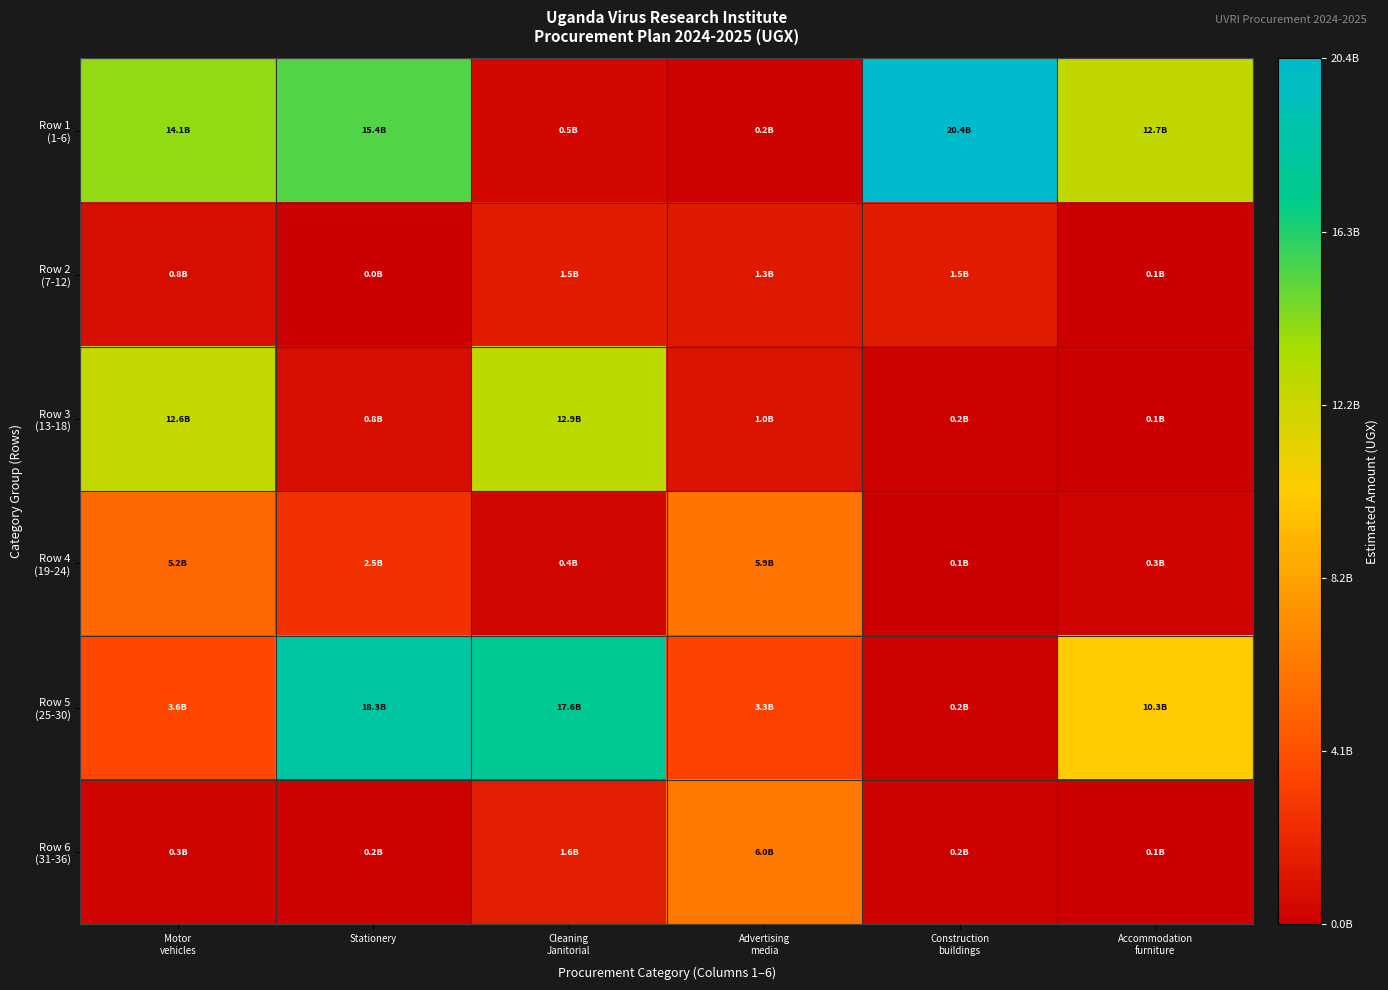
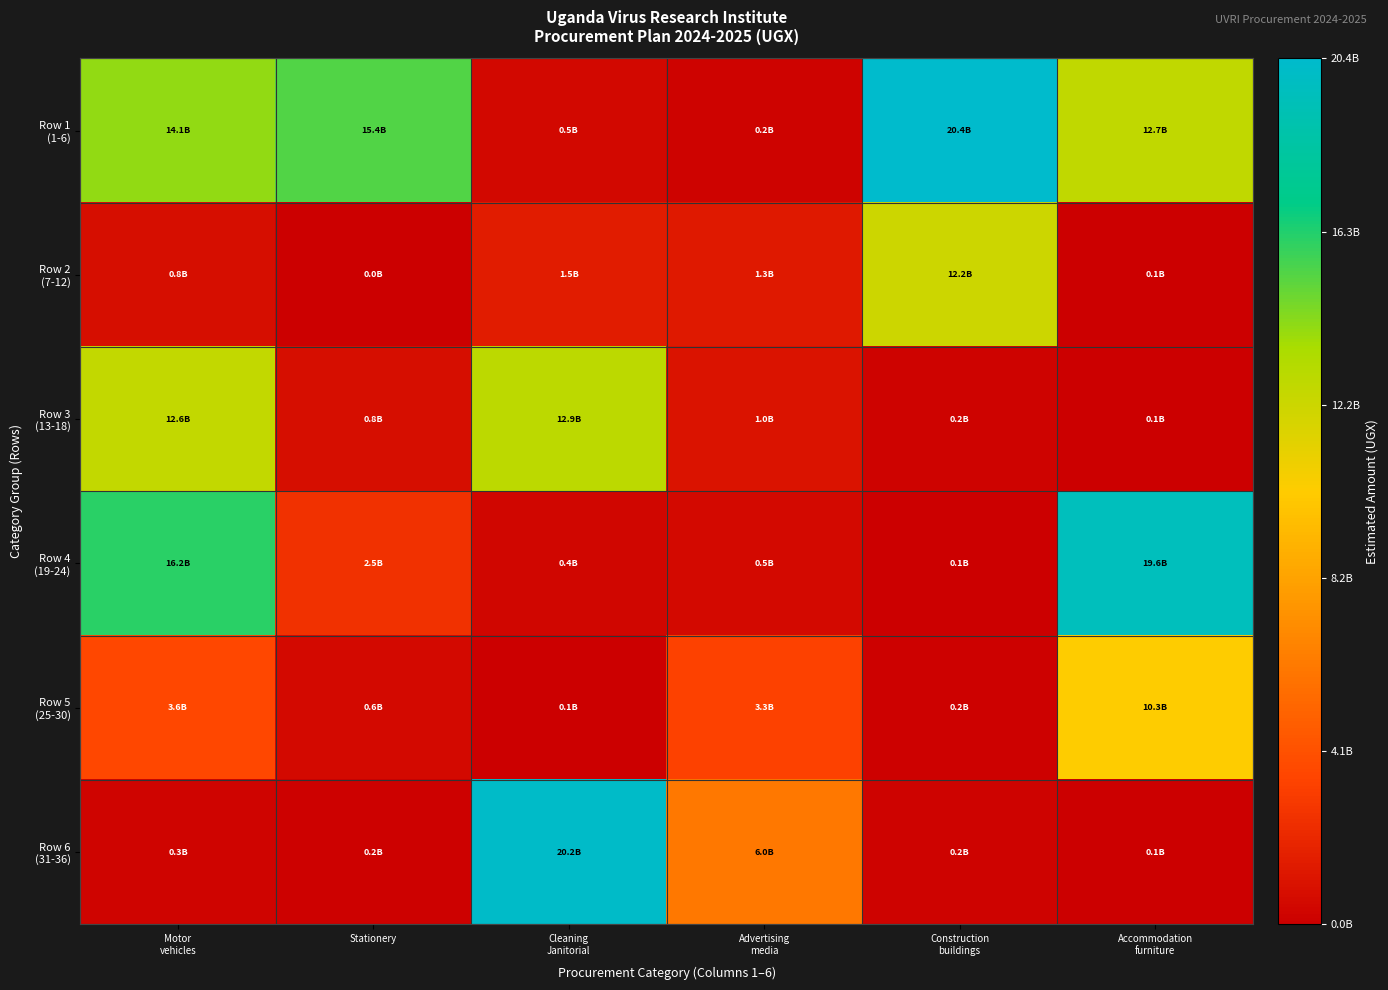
  {
    "Row 1 (1-6)": {
      "Motor vehicles": "14.1B",
      "Stationery": "15.4B",
      "Cleaning Janitorial": "0.5B",
      "Advertising media": "0.2B",
      "Construction buildings": "20.4B",
      "Accommodation furniture": "12.7B"
    },
    "Row 2 (7-12)": {
      "Motor vehicles": "0.8B",
      "Stationery": "0.0B",
      "Cleaning Janitorial": "1.5B",
      "Advertising media": "1.3B",
-     "Construction buildings": "1.5B",
+     "Construction buildings": "12.2B",
      "Accommodation furniture": "0.1B"
    },
    "Row 3 (13-18)": {
      "Motor vehicles": "12.6B",
      "Stationery": "0.8B",
      "Cleaning Janitorial": "12.9B",
      "Advertising media": "1.0B",
      "Construction buildings": "0.2B",
      "Accommodation furniture": "0.1B"
    },
    "Row 4 (19-24)": {
-     "Motor vehicles": "5.2B",
+     "Motor vehicles": "16.2B",
      "Stationery": "2.5B",
      "Cleaning Janitorial": "0.4B",
-     "Advertising media": "5.9B",
+     "Advertising media": "0.5B",
      "Construction buildings": "0.1B",
-     "Accommodation furniture": "0.3B"
+     "Accommodation furniture": "19.6B"
    },
    "Row 5 (25-30)": {
      "Motor vehicles": "3.6B",
-     "Stationery": "18.3B",
-     "Cleaning Janitorial": "17.6B",
+     "Stationery": "0.6B",
+     "Cleaning Janitorial": "0.1B",
      "Advertising media": "3.3B",
      "Construction buildings": "0.2B",
      "Accommodation furniture": "10.3B"
    },
    "Row 6 (31-36)": {
      "Motor vehicles": "0.3B",
      "Stationery": "0.2B",
-     "Cleaning Janitorial": "1.6B",
+     "Cleaning Janitorial": "20.2B",
      "Advertising media": "6.0B",
      "Construction buildings": "0.2B",
      "Accommodation furniture": "0.1B"
    }
  }
